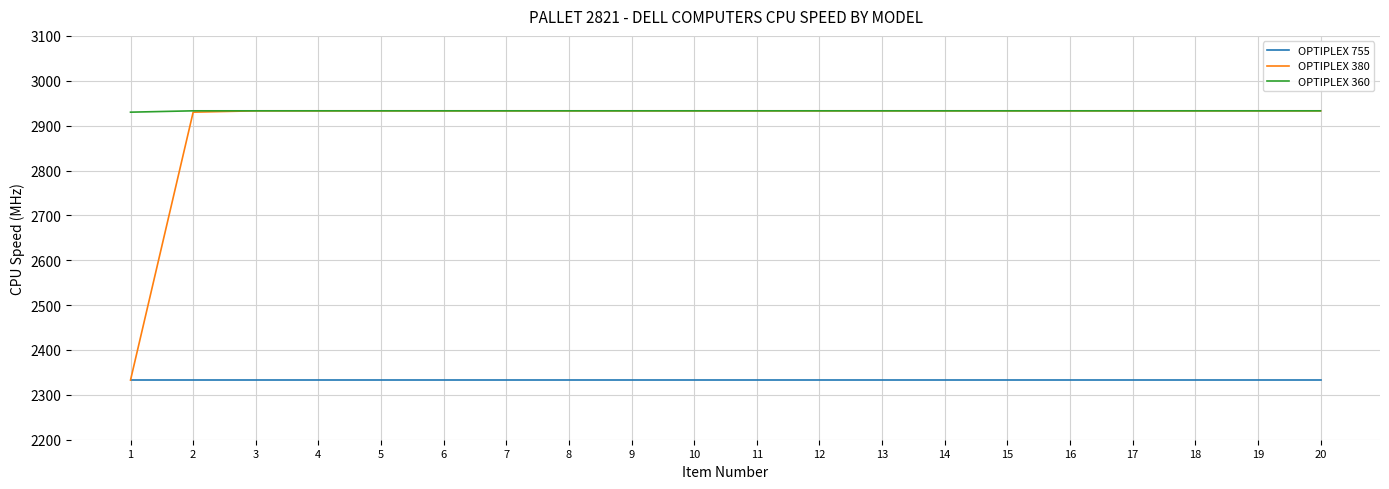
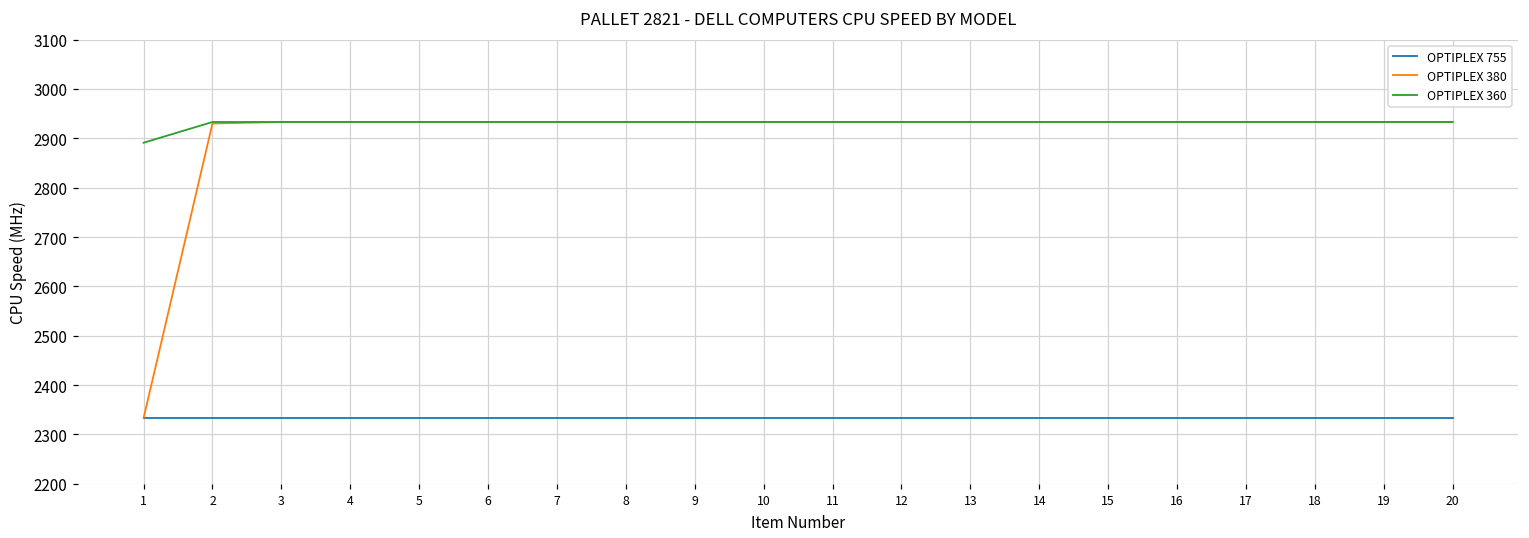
  {
    "OPTIPLEX 755": {
      "2": 2330,
      "3": 2330,
      "4": 2330,
      "5": 2330,
      "6": 2330,
      "7": 2330,
      "8": 2330,
      "9": 2330,
      "10": 2330,
      "11": 2330,
      "12": 2330,
      "13": 2330,
      "14": 2330,
      "15": 2330,
      "16": 2330,
      "17": 2330,
      "18": 2330,
      "19": 2330,
      "20": 2330
    },
    "OPTIPLEX 360": {
-     "1": 2930
+     "1": 2890
    }
  }
